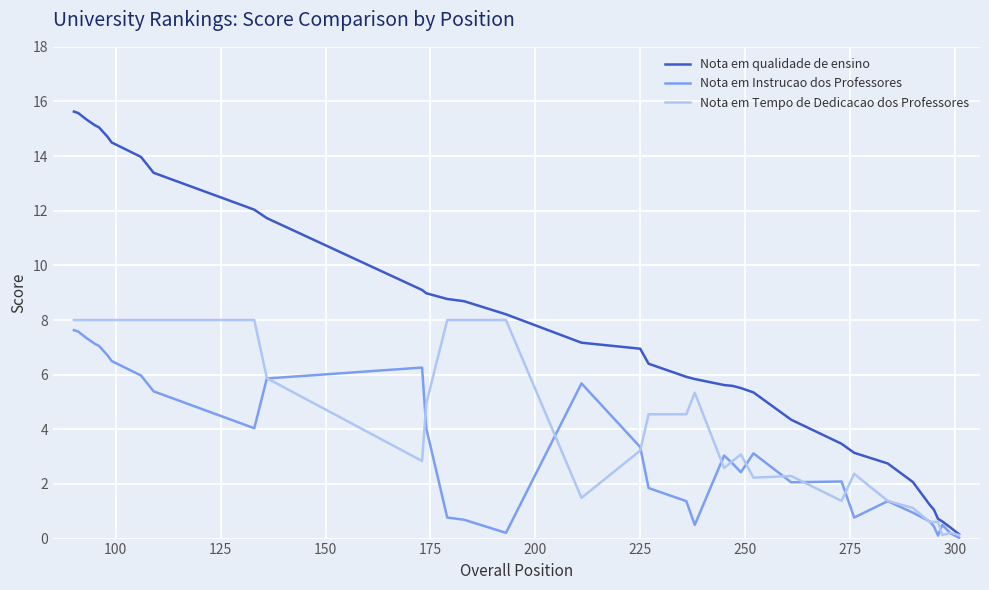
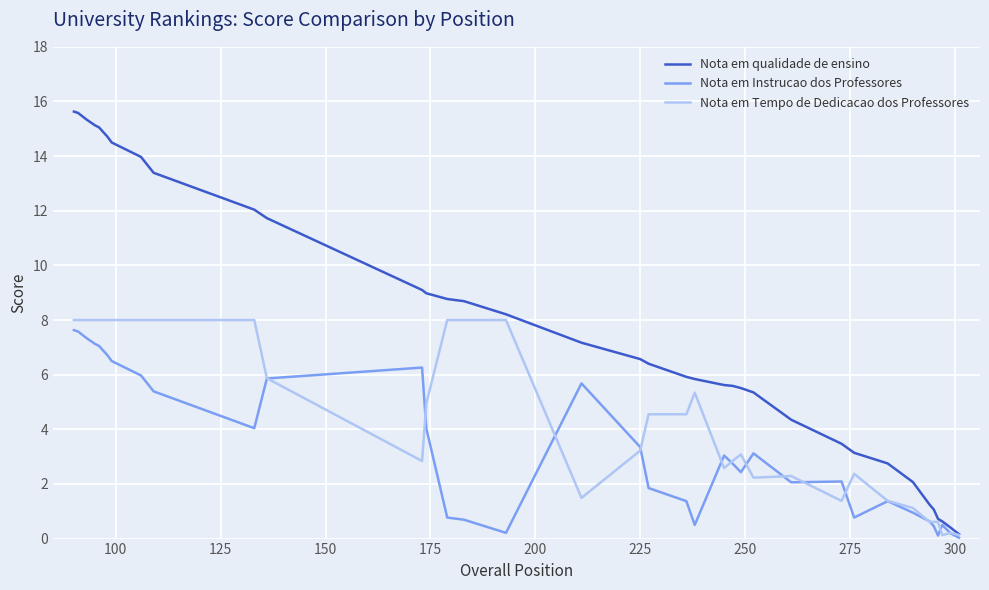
  {
    "Nota em qualidade de ensino": {
-     "225": 7.0
+     "225": 6.6
    },
    "Nota em Instrucao dos Professores": {
      "225": 3.4
    },
    "Nota em Tempo de Dedicacao dos Professores": {
      "225": 3.2
    }
  }
